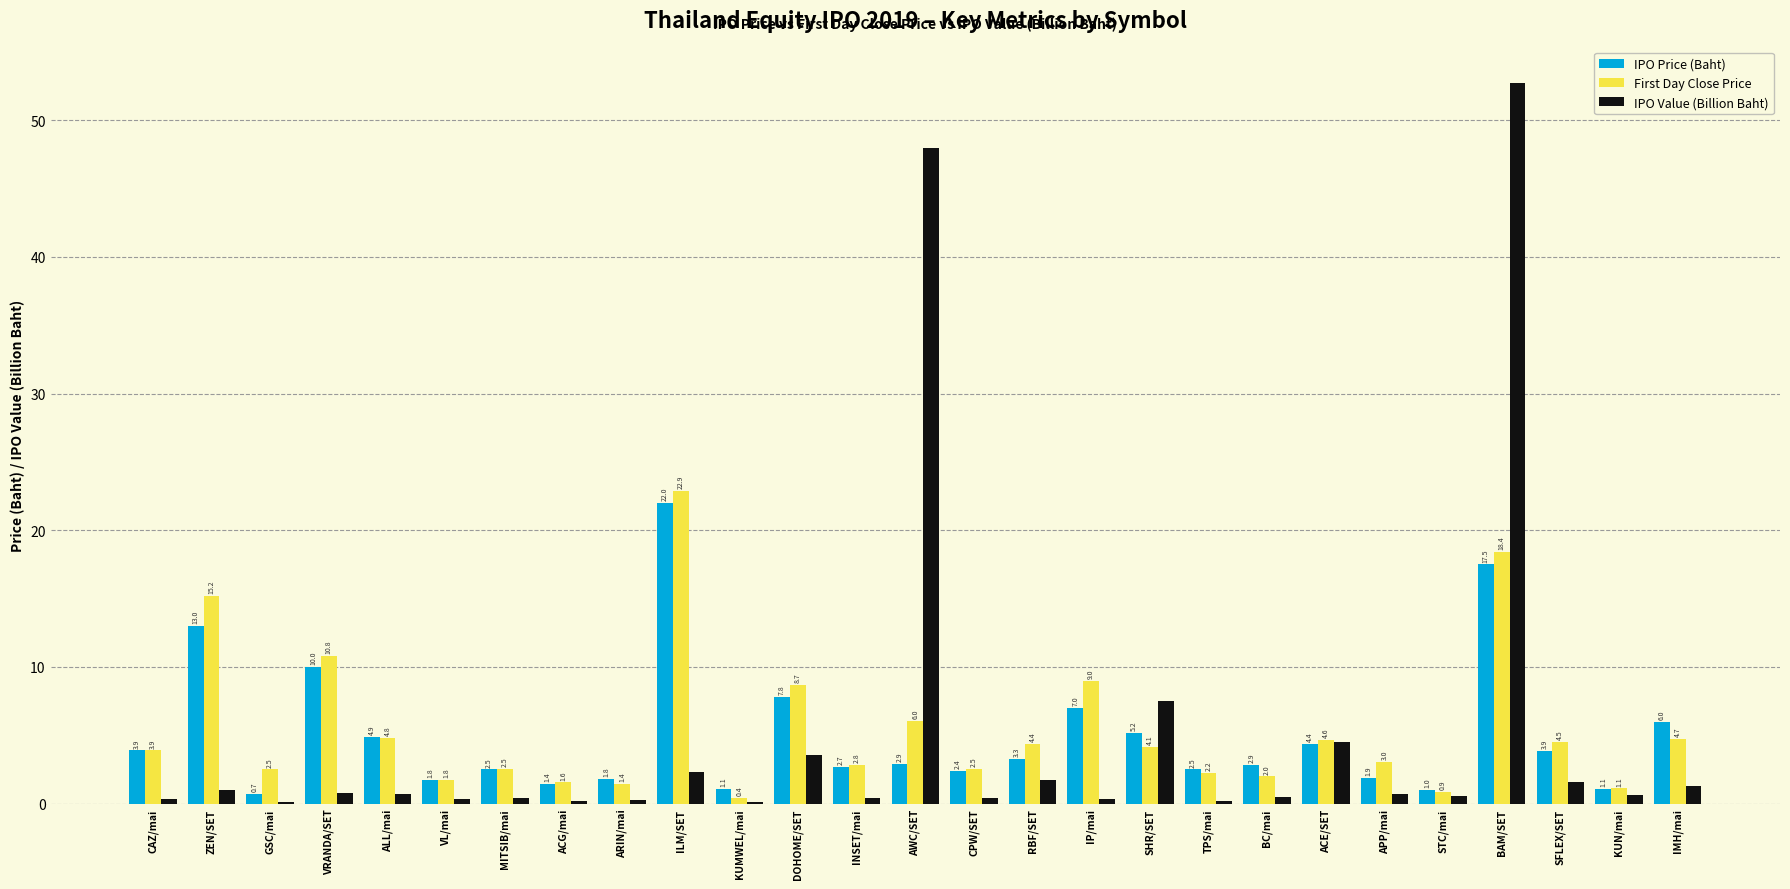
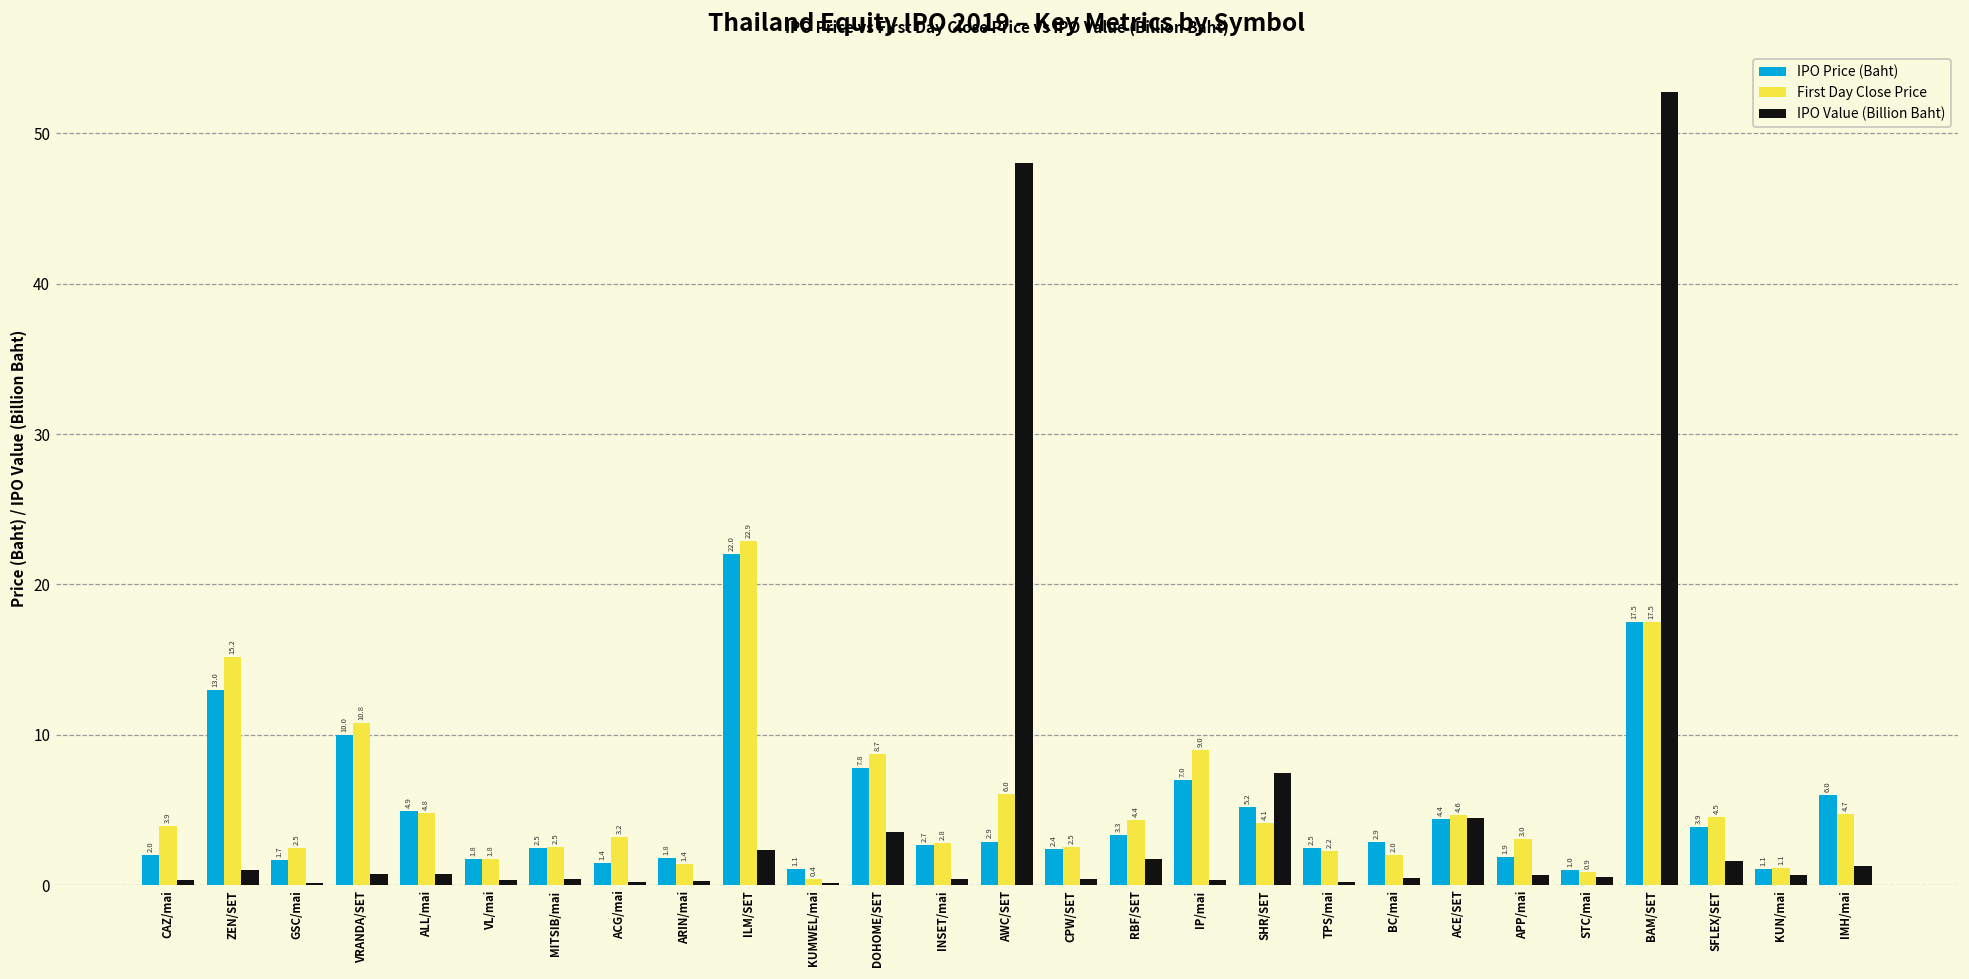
  {
    "IPO Price (Baht)": {
-     "CAZ/mai": 3.9,
+     "CAZ/mai": 2.0,
      "ZEN/SET": 13.0,
-     "GSC/mai": 0.7,
+     "GSC/mai": 1.7,
      "VRANDA/SET": 10.0,
      "ALL/mai": 4.9,
      "VL/mai": 1.8,
      "MITSIB/mai": 2.5,
      "ACG/mai": 1.4,
      "ARIN/mai": 1.8,
      "ILM/SET": 22.0,
      "KUMWEL/mai": 1.1,
      "DOHOME/SET": 7.8,
      "INSET/mai": 2.7,
      "AWC/SET": 2.9,
      "CPW/SET": 2.4,
      "RBF/SET": 3.3,
      "IP/mai": 7.0,
      "SHR/SET": 5.2,
      "TPS/mai": 2.5,
      "BC/mai": 2.9,
      "ACE/SET": 4.4,
      "APP/mai": 1.9,
      "STC/mai": 1.0,
      "BAM/SET": 17.5,
      "SFLEX/SET": 3.9,
      "KUN/mai": 1.1,
      "IMH/mai": 6.0
    },
    "First Day Close Price": {
      "CAZ/mai": 3.9,
      "ZEN/SET": 15.2,
      "GSC/mai": 2.5,
      "VRANDA/SET": 10.8,
      "ALL/mai": 4.8,
      "VL/mai": 1.8,
      "MITSIB/mai": 2.5,
-     "ACG/mai": 1.6,
+     "ACG/mai": 3.2,
      "ARIN/mai": 1.4,
      "ILM/SET": 22.9,
      "KUMWEL/mai": 0.4,
      "DOHOME/SET": 8.7,
      "INSET/mai": 2.8,
      "AWC/SET": 6.0,
      "CPW/SET": 2.5,
      "RBF/SET": 4.4,
      "IP/mai": 9.0,
      "SHR/SET": 4.1,
      "TPS/mai": 2.2,
      "BC/mai": 2.0,
      "ACE/SET": 4.6,
      "APP/mai": 3.0,
      "STC/mai": 0.9,
-     "BAM/SET": 18.4,
+     "BAM/SET": 17.5,
      "SFLEX/SET": 4.5,
      "KUN/mai": 1.1,
      "IMH/mai": 4.7
    },
    "IPO Value (Billion Baht)": {
      "CAZ/mai": 0.3,
      "ZEN/SET": 1.0,
      "VRANDA/SET": 0.8,
      "ALL/mai": 0.7,
      "VL/mai": 0.4,
      "MITSIB/mai": 0.4,
      "ACG/mai": 0.2,
      "ARIN/mai": 0.3,
      "ILM/SET": 2.3,
      "DOHOME/SET": 3.6,
      "INSET/mai": 0.4,
      "AWC/SET": 48.0,
      "CPW/SET": 0.4,
      "RBF/SET": 1.7,
      "IP/mai": 0.3,
      "SHR/SET": 7.5,
      "TPS/mai": 0.2,
      "BC/mai": 0.5,
      "ACE/SET": 4.5,
      "APP/mai": 0.7,
      "STC/mai": 0.6,
      "BAM/SET": 52.8,
      "SFLEX/SET": 1.6,
      "KUN/mai": 0.7,
      "IMH/mai": 1.3
    }
  }
